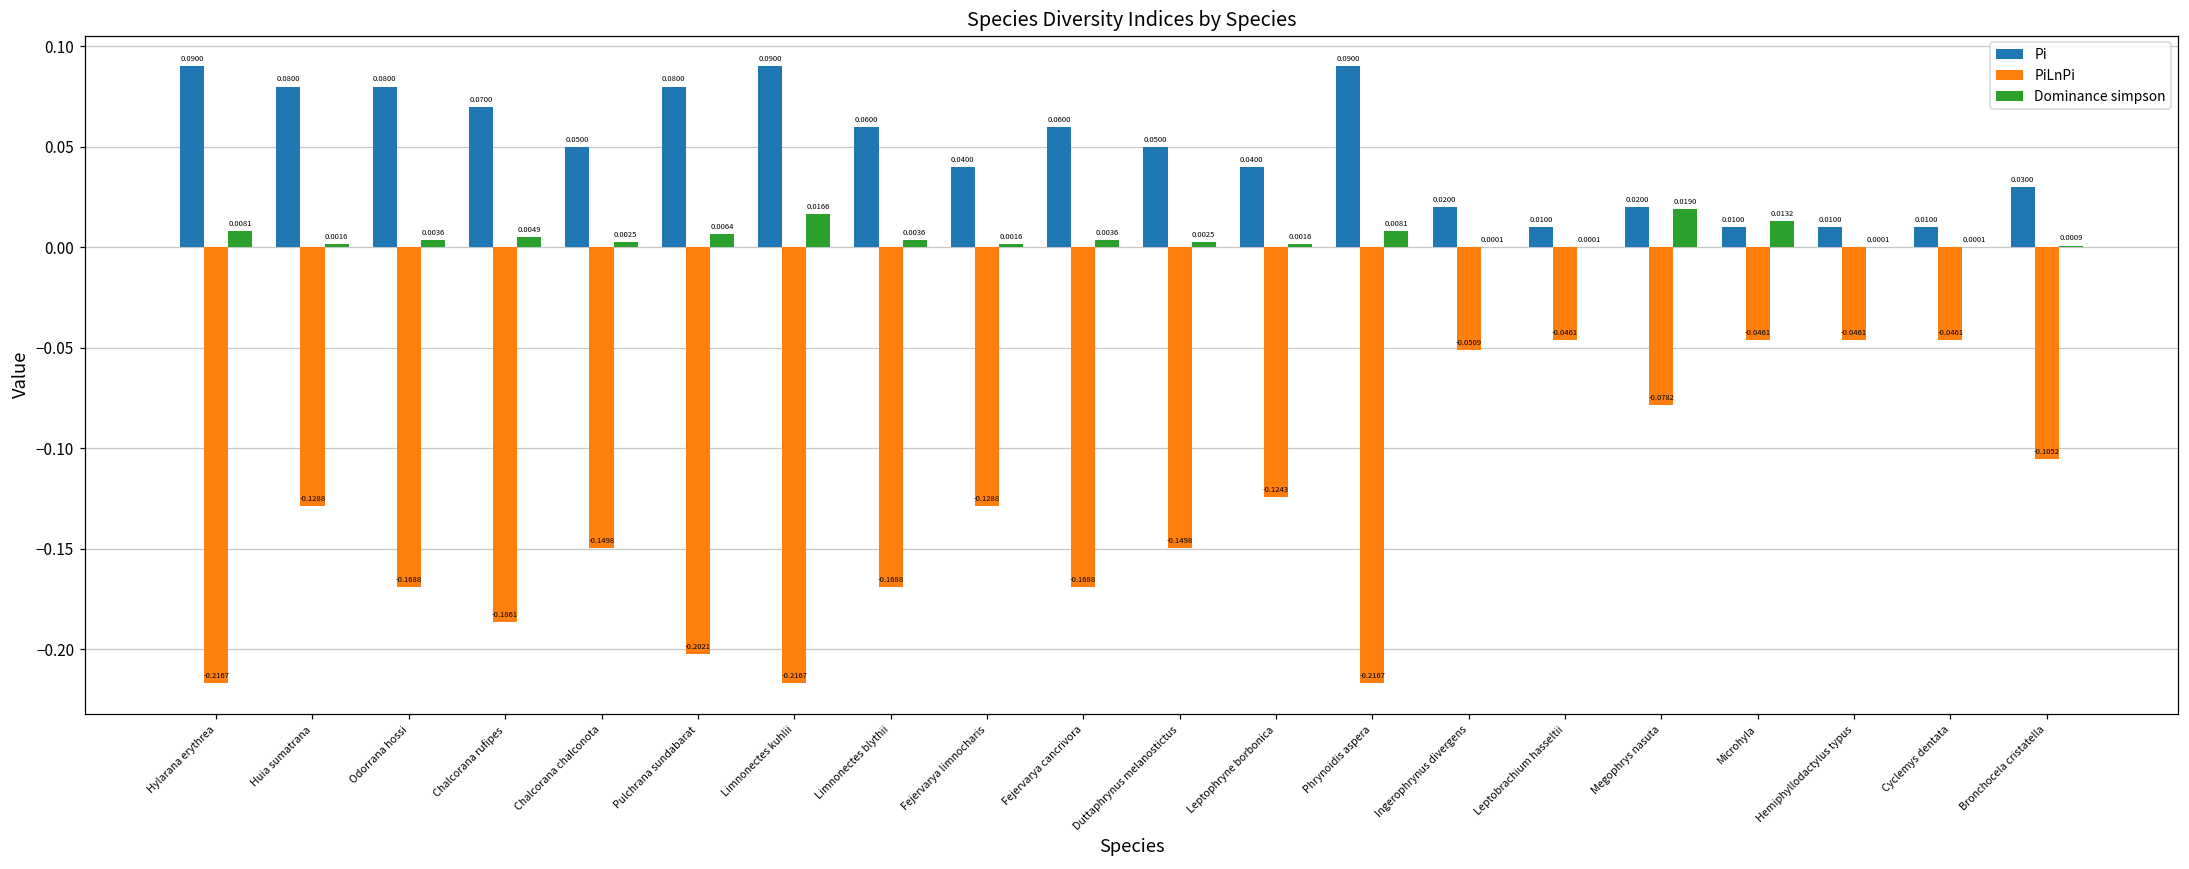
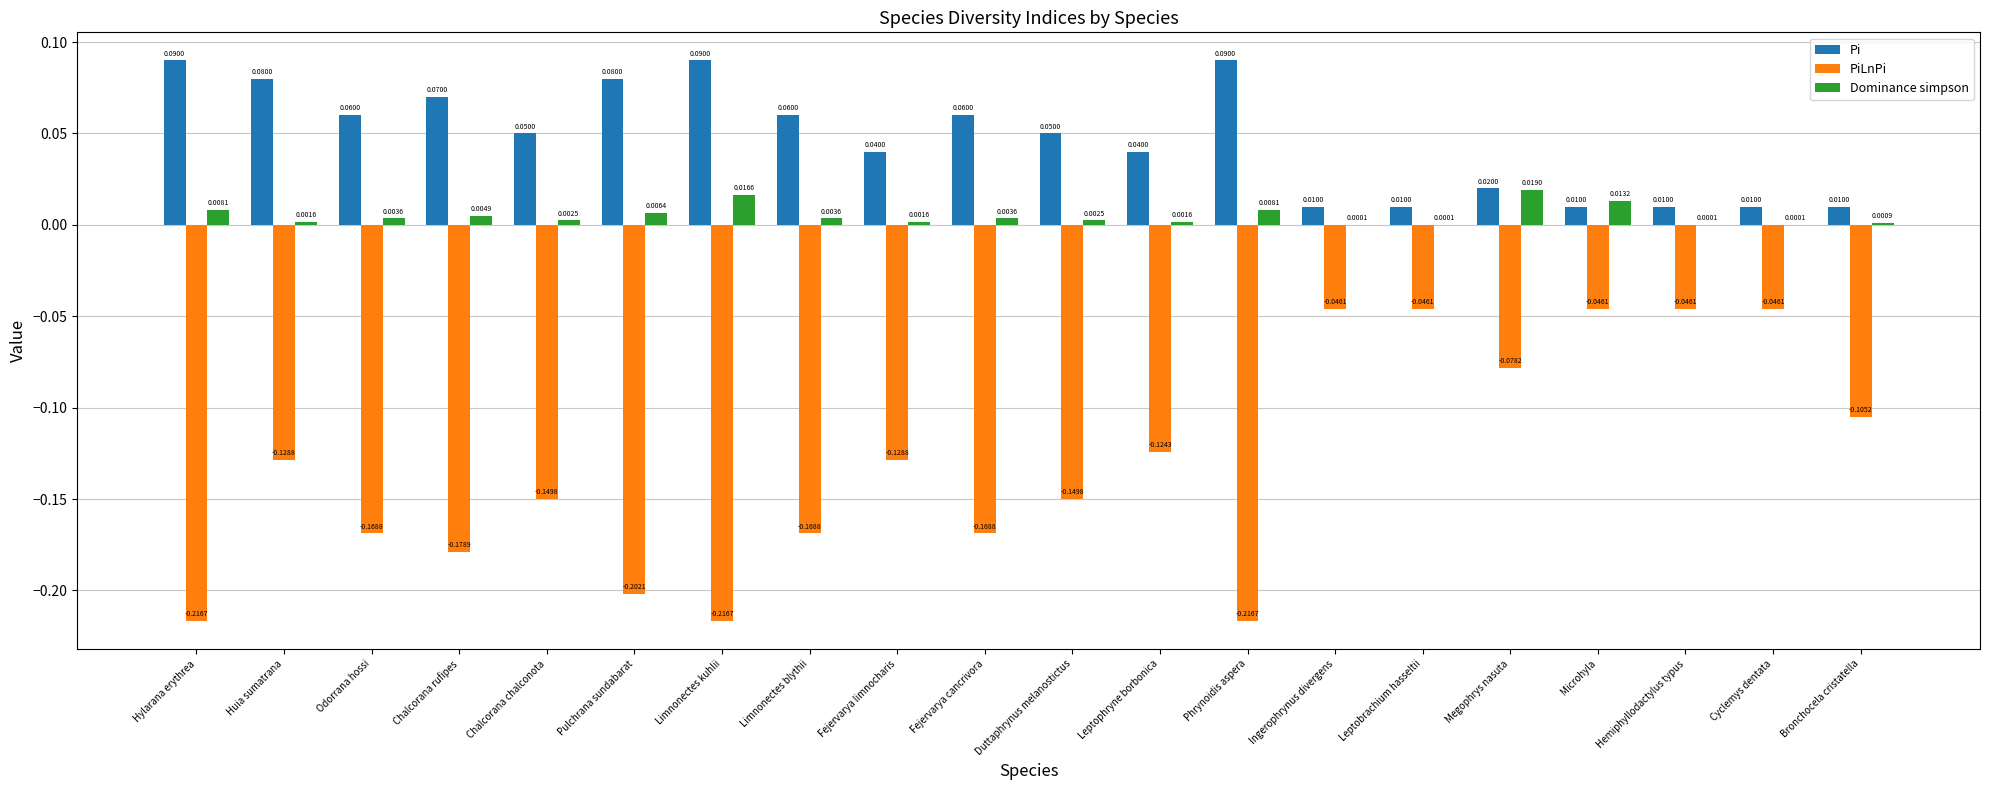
  {
    "Pi": {
      "Hylarana erythrea": 0.0900,
      "Huia sumatrana": 0.0800,
-     "Odorrana hossi": 0.0800,
+     "Odorrana hossi": 0.0600,
      "Chalcorana rufipes": 0.0700,
      "Chalcorana chalconota": 0.0500,
      "Pulchrana sundabarat": 0.0800,
      "Limnonectes kuhlii": 0.0900,
      "Limnonectes blythii": 0.0600,
      "Fejervarya limnocharis": 0.0400,
      "Fejervarya cancrivora": 0.0600,
      "Duttaphrynus melanostictus": 0.0500,
      "Leptophryne borbonica": 0.0400,
      "Phrynoidis aspera": 0.0900,
-     "Ingerophrynus divergens": 0.0200,
+     "Ingerophrynus divergens": 0.0100,
      "Leptobrachium hasseltii": 0.0100,
      "Megophrys nasuta": 0.0200,
      "Microhyla": 0.0100,
      "Hemiphyllodactylus typus": 0.0100,
      "Cyclemys dentata": 0.0100,
-     "Bronchocela cristatella": 0.0300
+     "Bronchocela cristatella": 0.0100
    },
    "PiLnPi": {
      "Hylarana erythrea": -0.2167,
      "Huia sumatrana": -0.1288,
      "Odorrana hossi": -0.1688,
-     "Chalcorana rufipes": -0.1861,
+     "Chalcorana rufipes": -0.1789,
      "Chalcorana chalconota": -0.1498,
      "Pulchrana sundabarat": -0.2021,
      "Limnonectes kuhlii": -0.2167,
      "Limnonectes blythii": -0.1688,
      "Fejervarya limnocharis": -0.1288,
      "Fejervarya cancrivora": -0.1688,
      "Duttaphrynus melanostictus": -0.1498,
      "Leptophryne borbonica": -0.1243,
      "Phrynoidis aspera": -0.2167,
-     "Ingerophrynus divergens": -0.0509,
+     "Ingerophrynus divergens": -0.0461,
      "Leptobrachium hasseltii": -0.0461,
      "Megophrys nasuta": -0.0782,
      "Microhyla": -0.0461,
      "Hemiphyllodactylus typus": -0.0461,
      "Cyclemys dentata": -0.0461,
      "Bronchocela cristatella": -0.1052
    },
    "Dominance simpson": {
      "Hylarana erythrea": 0.0081,
      "Huia sumatrana": 0.0016,
      "Odorrana hossi": 0.0036,
      "Chalcorana rufipes": 0.0049,
      "Chalcorana chalconota": 0.0025,
      "Pulchrana sundabarat": 0.0064,
      "Limnonectes kuhlii": 0.0166,
      "Limnonectes blythii": 0.0036,
      "Fejervarya limnocharis": 0.0016,
      "Fejervarya cancrivora": 0.0036,
      "Duttaphrynus melanostictus": 0.0025,
      "Leptophryne borbonica": 0.0016,
      "Phrynoidis aspera": 0.0081,
      "Ingerophrynus divergens": 0.0001,
      "Leptobrachium hasseltii": 0.0001,
      "Megophrys nasuta": 0.0190,
      "Microhyla": 0.0132,
      "Hemiphyllodactylus typus": 0.0001,
      "Cyclemys dentata": 0.0001,
      "Bronchocela cristatella": 0.0009
    }
  }
